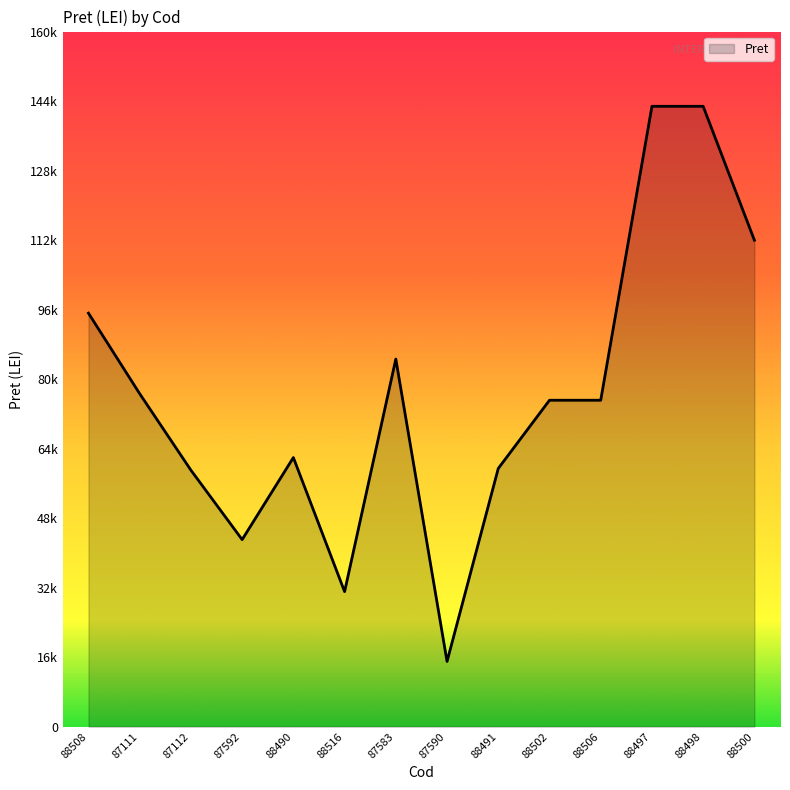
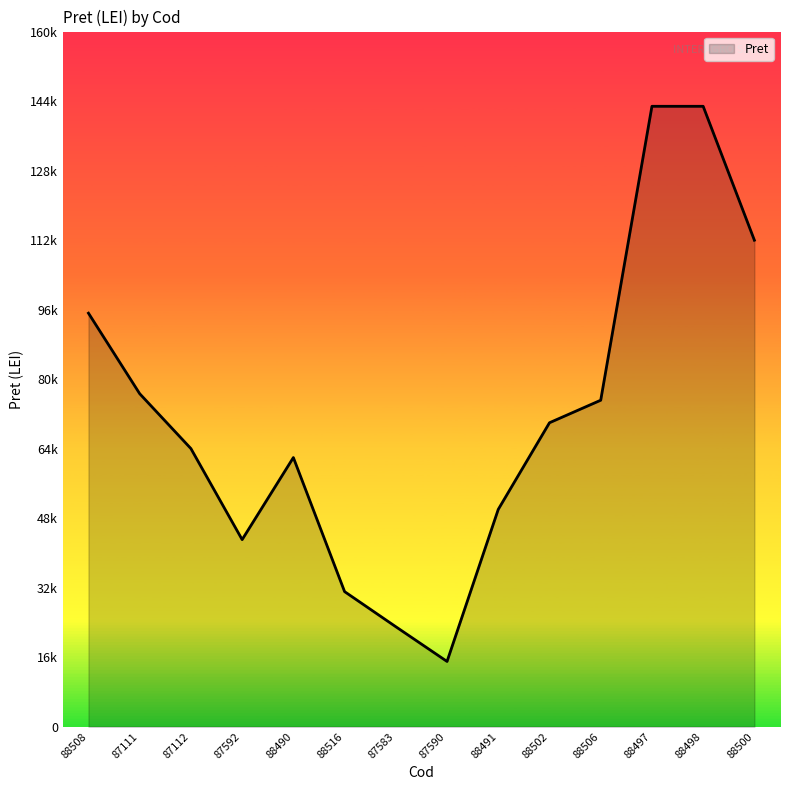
  {
    "88508": 95000,
    "87111": 77000,
-   "87112": 59000,
+   "87112": 64000,
    "87592": 43000,
    "88490": 62000,
    "88516": 31000,
-   "87583": 85000,
+   "87583": 23000,
    "87590": 15000,
-   "88491": 59000,
-   "88502": 75000,
+   "88491": 50000,
+   "88502": 70000,
    "88506": 75000,
    "88497": 143000,
    "88498": 143000,
    "88500": 112000
  }
